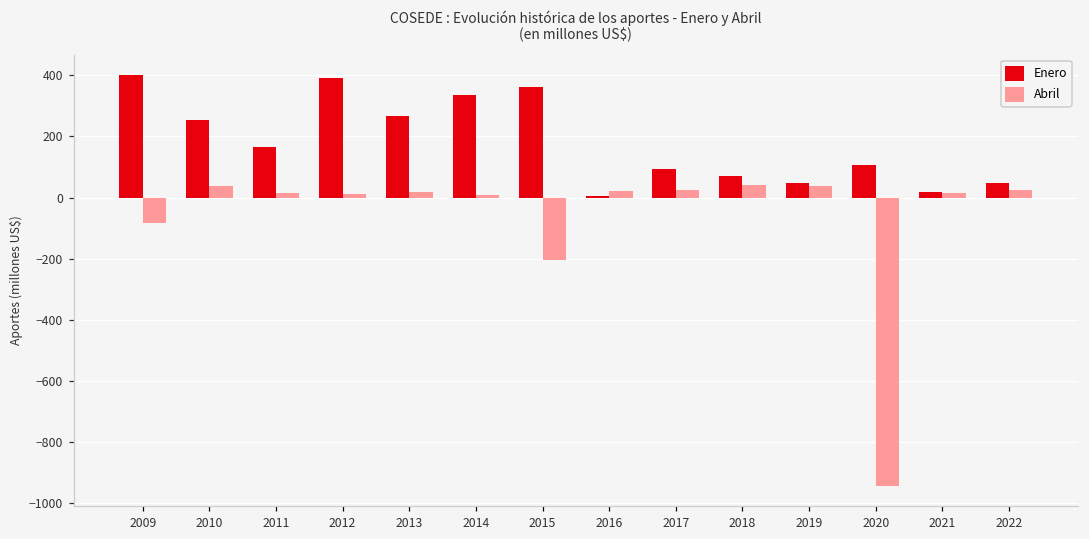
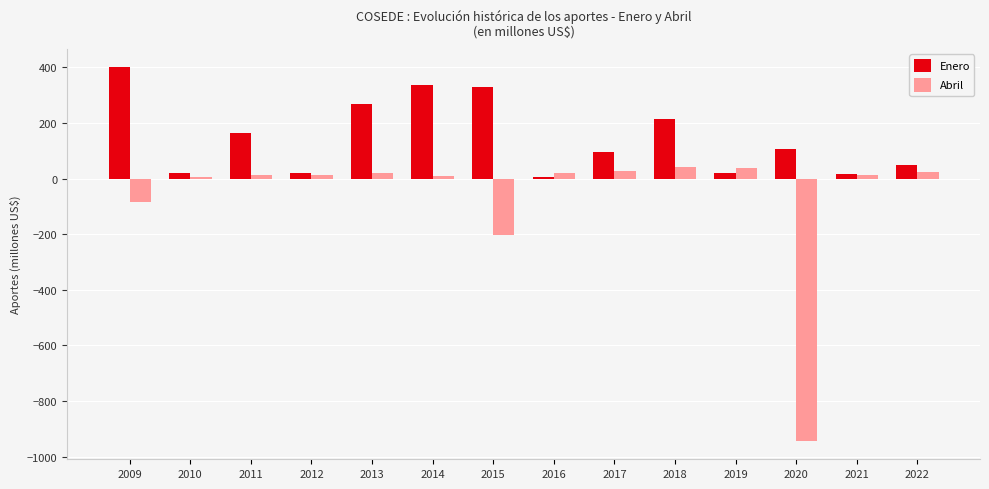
  {
    "Enero": {
      "2009": 400,
-     "2010": 250,
+     "2010": 20,
      "2011": 160,
-     "2012": 390,
+     "2012": 20,
      "2013": 270,
      "2014": 340,
-     "2015": 360,
+     "2015": 330,
      "2017": 90,
-     "2018": 70,
-     "2019": 50,
+     "2018": 210,
+     "2019": 20,
      "2020": 110,
      "2021": 20,
      "2022": 50
    },
    "Abril": {
      "2009": -80,
-     "2010": 40,
+     "2010": 0,
      "2011": 10,
      "2012": 10,
      "2013": 20,
      "2014": 10,
      "2015": -200,
      "2016": 20,
      "2017": 30,
      "2018": 40,
      "2019": 40,
      "2020": -940,
      "2021": 10,
      "2022": 20
    }
  }
